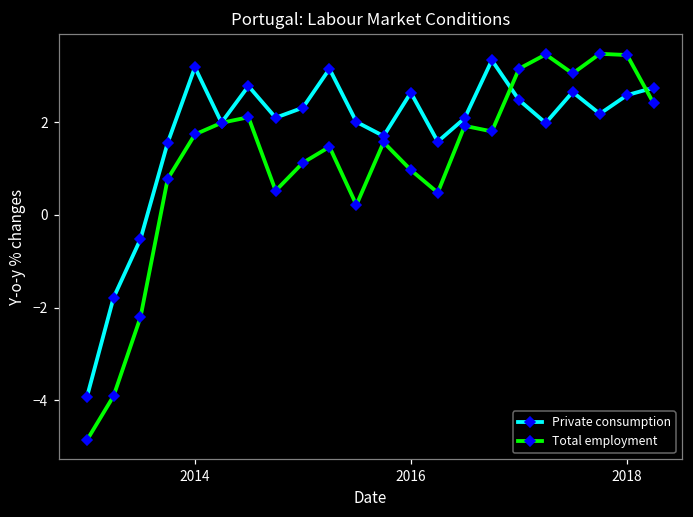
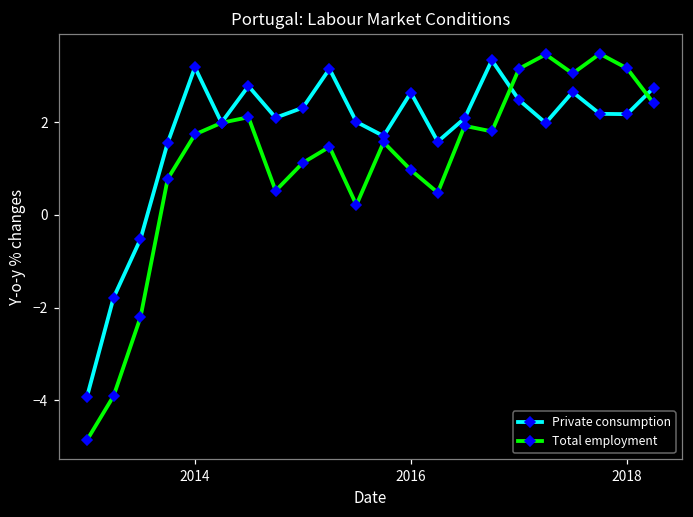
  {
    "Private consumption": {
      "2014": 3.2,
      "2016": 2.6,
-     "2018": 2.6
+     "2018": 2.2
    },
    "Total employment": {
      "2014": 1.7,
      "2016": 1.0,
-     "2018": 3.4
+     "2018": 3.2
    }
  }
